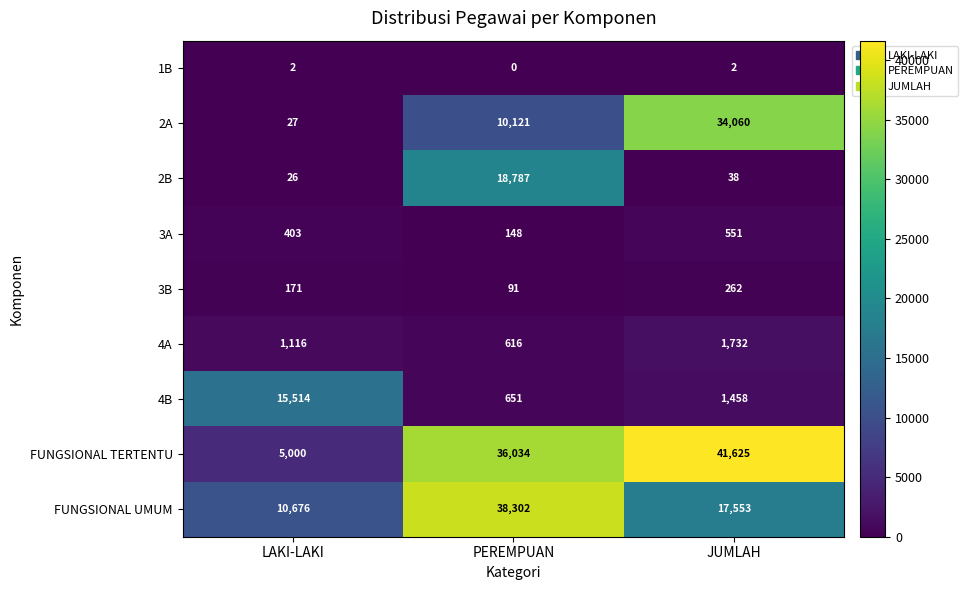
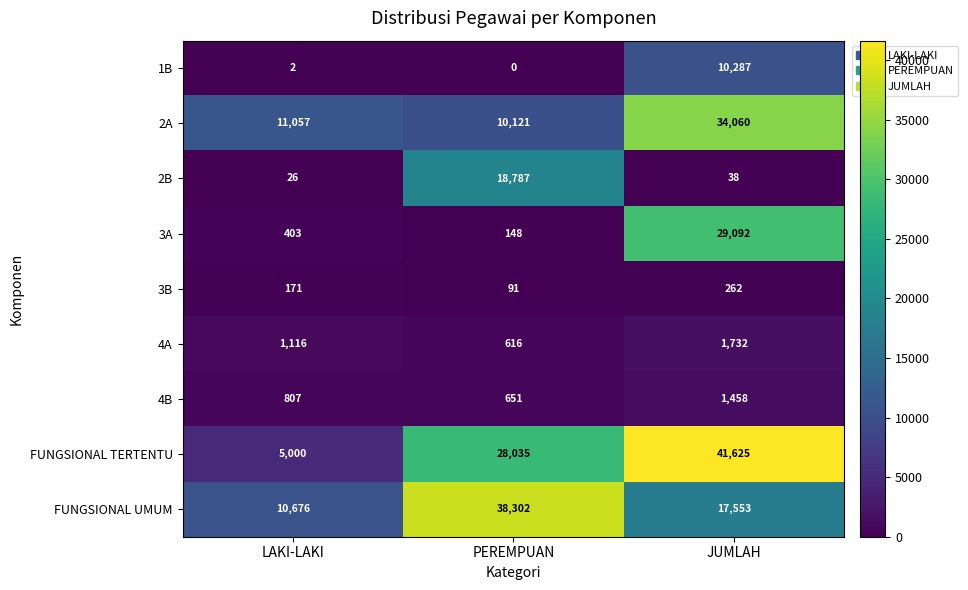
  {
    "1B": {
      "LAKI-LAKI": "2",
      "PEREMPUAN": "0",
-     "JUMLAH": "2"
+     "JUMLAH": "10,287"
    },
    "2A": {
-     "LAKI-LAKI": "27",
+     "LAKI-LAKI": "11,057",
      "PEREMPUAN": "10,121",
      "JUMLAH": "34,060"
    },
    "2B": {
      "LAKI-LAKI": "26",
      "PEREMPUAN": "18,787",
      "JUMLAH": "38"
    },
    "3A": {
      "LAKI-LAKI": "403",
      "PEREMPUAN": "148",
-     "JUMLAH": "551"
+     "JUMLAH": "29,092"
    },
    "3B": {
      "LAKI-LAKI": "171",
      "PEREMPUAN": "91",
      "JUMLAH": "262"
    },
    "4A": {
      "LAKI-LAKI": "1,116",
      "PEREMPUAN": "616",
      "JUMLAH": "1,732"
    },
    "4B": {
-     "LAKI-LAKI": "15,514",
+     "LAKI-LAKI": "807",
      "PEREMPUAN": "651",
      "JUMLAH": "1,458"
    },
    "FUNGSIONAL TERTENTU": {
      "LAKI-LAKI": "5,000",
-     "PEREMPUAN": "36,034",
+     "PEREMPUAN": "28,035",
      "JUMLAH": "41,625"
    },
    "FUNGSIONAL UMUM": {
      "LAKI-LAKI": "10,676",
      "PEREMPUAN": "38,302",
      "JUMLAH": "17,553"
    }
  }
